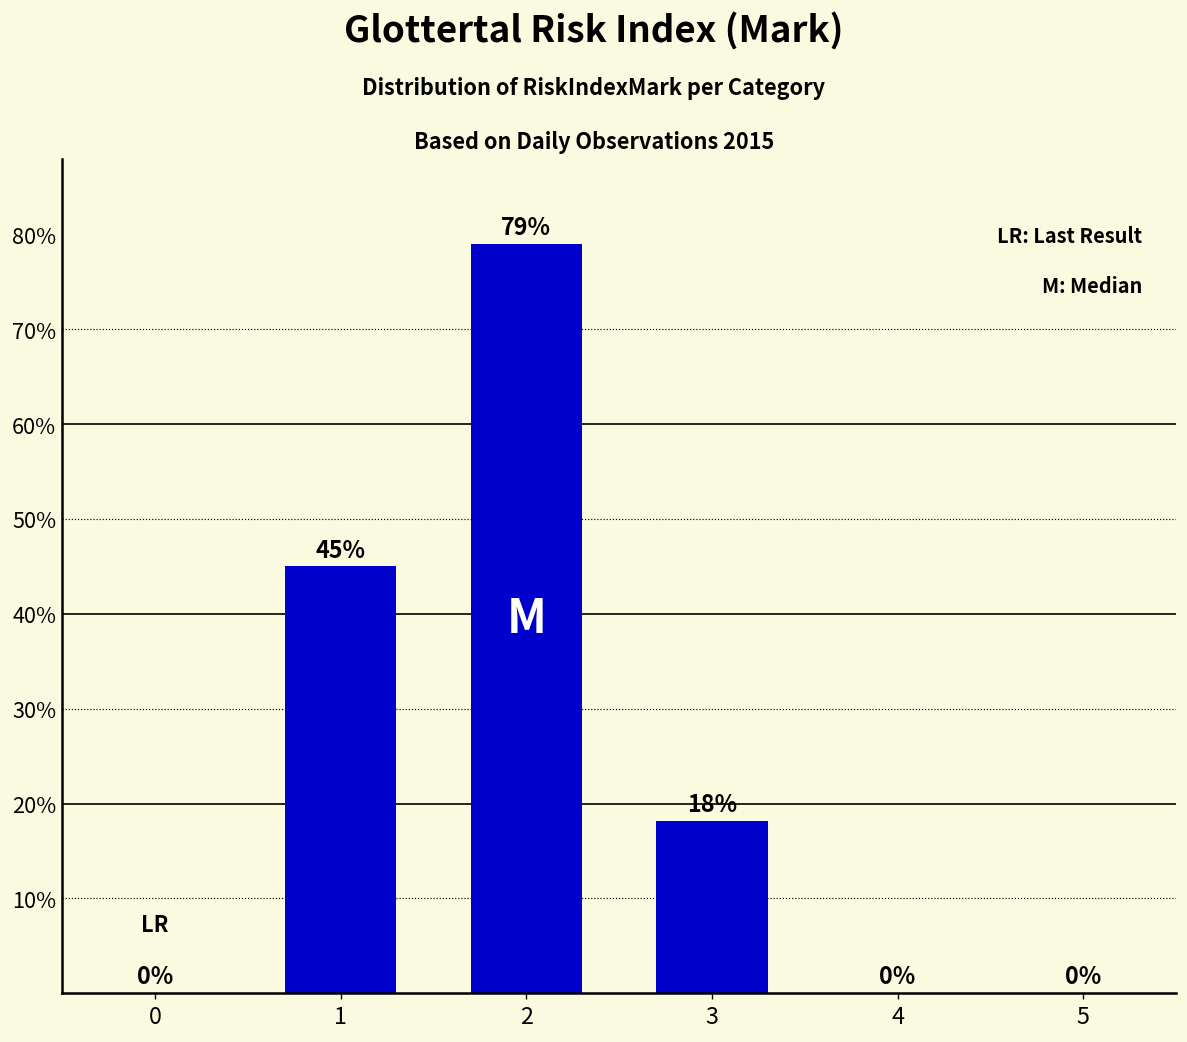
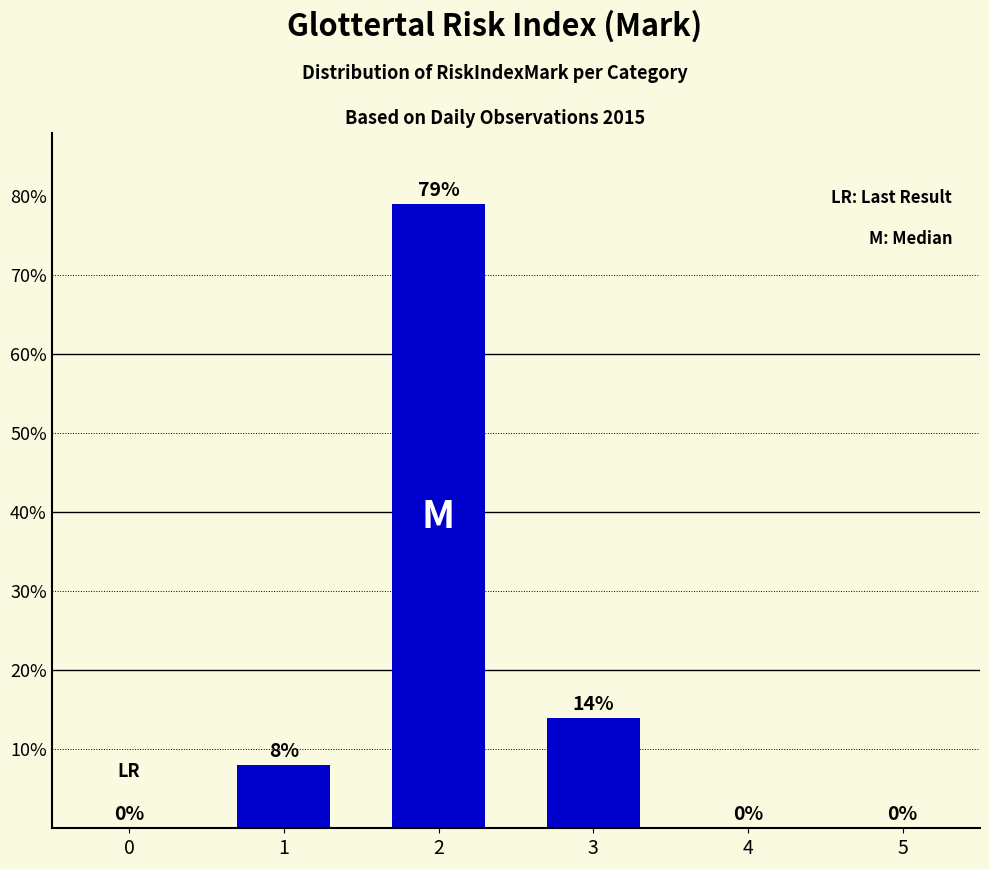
  {
    "0": "0%",
-   "1": "45%",
+   "1": "8%",
    "2": "79%",
-   "3": "18%",
+   "3": "14%",
    "4": "0%",
    "5": "0%"
  }
